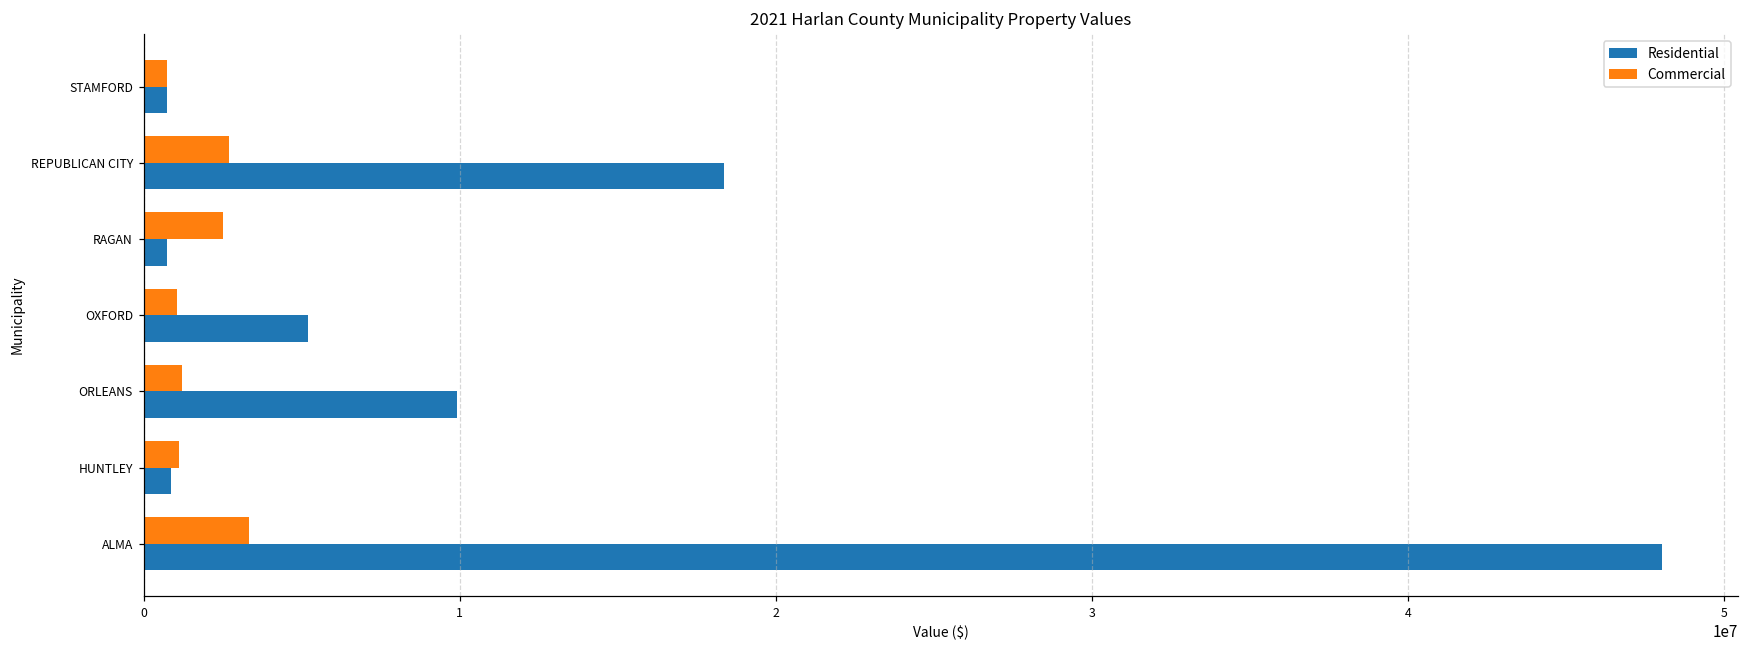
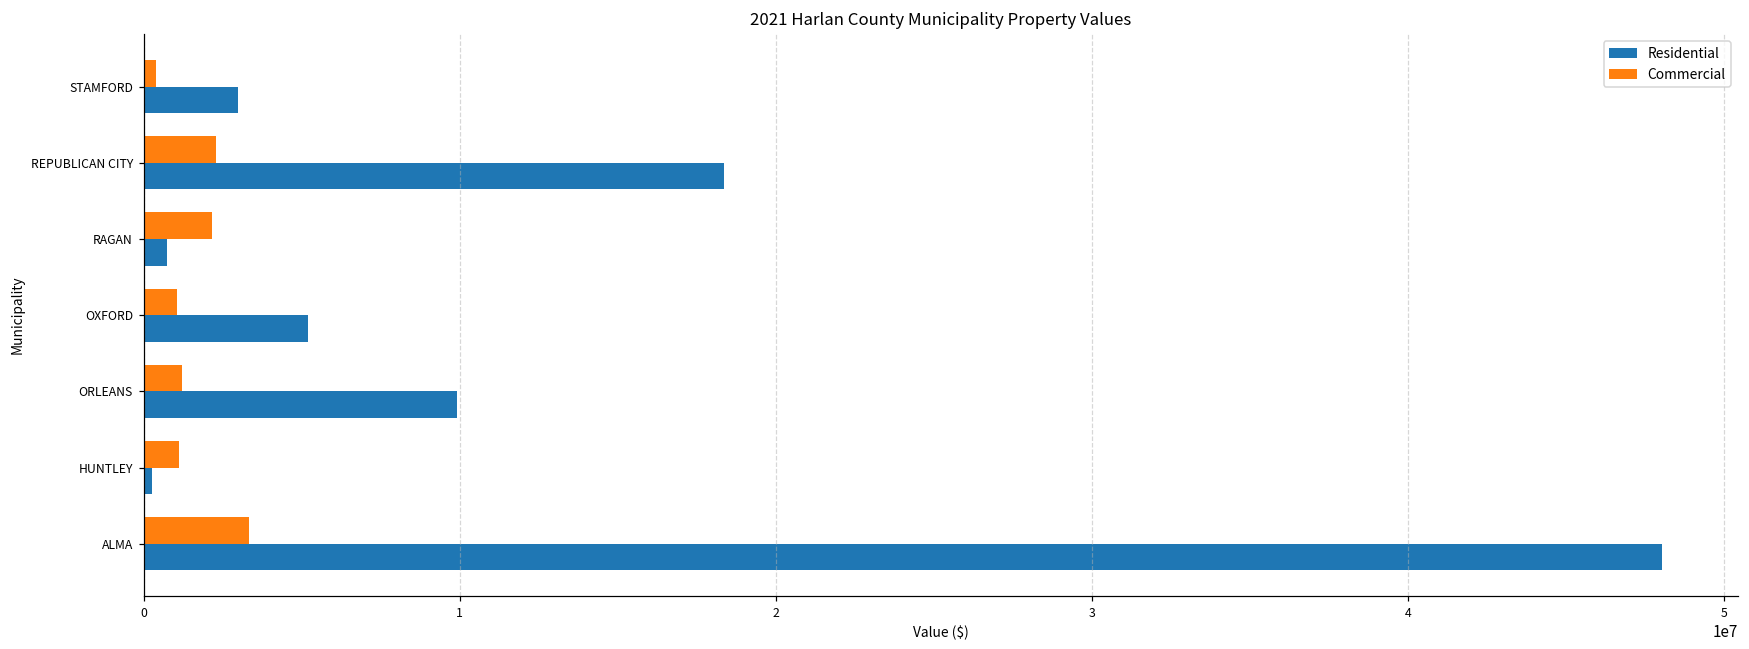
  {
    "Residential": {
-     "STAMFORD": 700000,
+     "STAMFORD": 3000000,
      "REPUBLICAN CITY": 18400000,
      "RAGAN": 800000,
      "OXFORD": 5200000,
      "ORLEANS": 9900000,
-     "HUNTLEY": 900000,
+     "HUNTLEY": 300000,
      "ALMA": 48000000
    },
    "Commercial": {
-     "STAMFORD": 700000,
-     "REPUBLICAN CITY": 2700000,
-     "RAGAN": 2500000,
+     "STAMFORD": 400000,
+     "REPUBLICAN CITY": 2300000,
+     "RAGAN": 2200000,
      "OXFORD": 1000000,
      "ORLEANS": 1200000,
      "HUNTLEY": 1100000,
      "ALMA": 3300000
    }
  }
